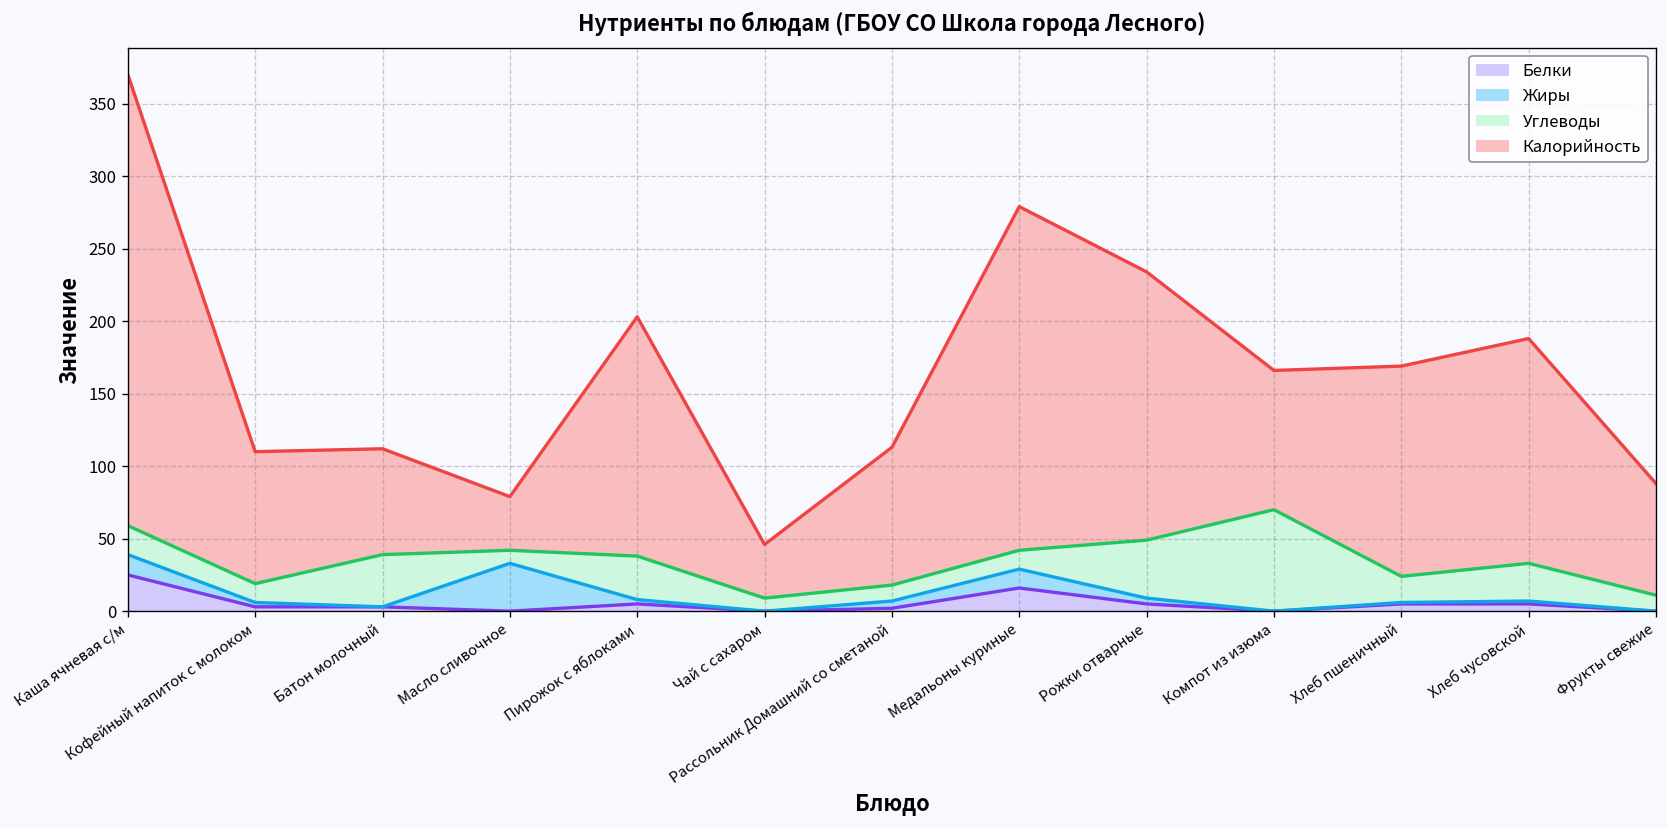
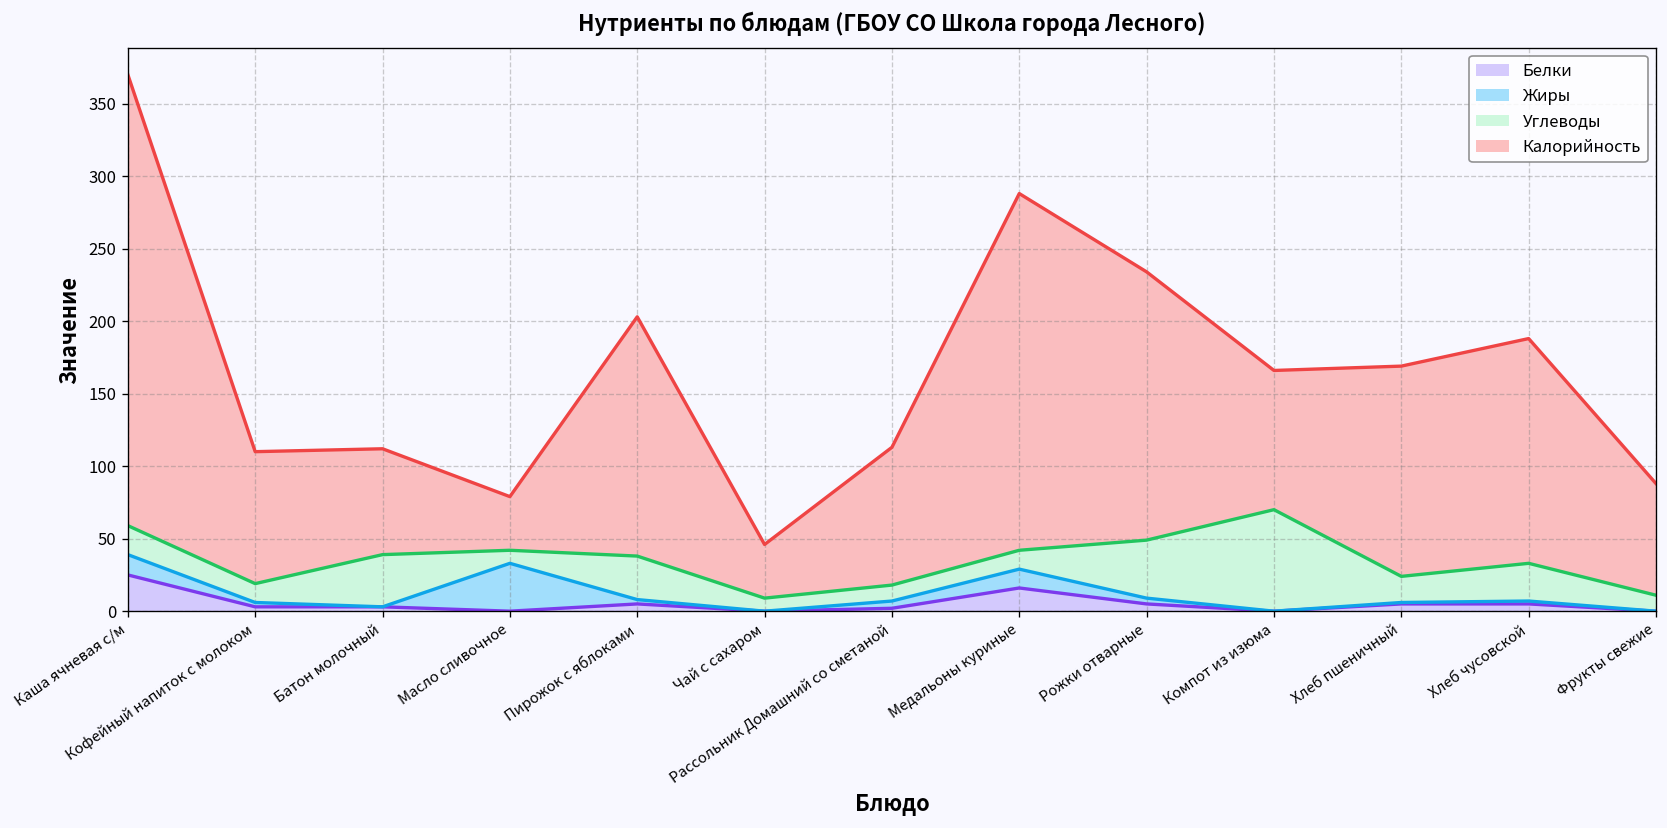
  {
    "Белки": {
      "Каша ячневая с/м": 25,
      "Кофейный напиток с молоком": 3,
      "Масло сливочное": 0,
      "Пирожок с яблоками": 5,
      "Рассольник Домашний со сметаной": 2,
      "Медальоны куриные": 16,
      "Рожки отварные": 5
    },
    "Жиры": {
      "Каша ячневая с/м": 14,
      "Кофейный напиток с молоком": 3,
      "Масло сливочное": 33,
      "Пирожок с яблоками": 3,
      "Рассольник Домашний со сметаной": 5,
      "Медальоны куриные": 13,
      "Рожки отварные": 4
    },
    "Углеводы": {
      "Каша ячневая с/м": 20,
      "Кофейный напиток с молоком": 13,
      "Батон молочный": 36,
      "Масло сливочное": 9,
      "Пирожок с яблоками": 30,
      "Чай с сахаром": 9,
      "Рассольник Домашний со сметаной": 11,
      "Медальоны куриные": 13,
      "Рожки отварные": 40,
      "Компот из изюма": 70,
      "Хлеб пшеничный": 18,
      "Хлеб чусовской": 26,
      "Фрукты свежие": 11
    },
    "Калорийность": {
      "Каша ячневая с/м": 311,
      "Кофейный напиток с молоком": 91,
      "Батон молочный": 73,
      "Масло сливочное": 37,
      "Пирожок с яблоками": 165,
      "Чай с сахаром": 37,
      "Рассольник Домашний со сметаной": 95,
-     "Медальоны куриные": 237,
+     "Медальоны куриные": 246,
      "Рожки отварные": 185,
      "Компот из изюма": 96,
      "Хлеб пшеничный": 145,
      "Хлеб чусовской": 155,
      "Фрукты свежие": 77
    }
  }
